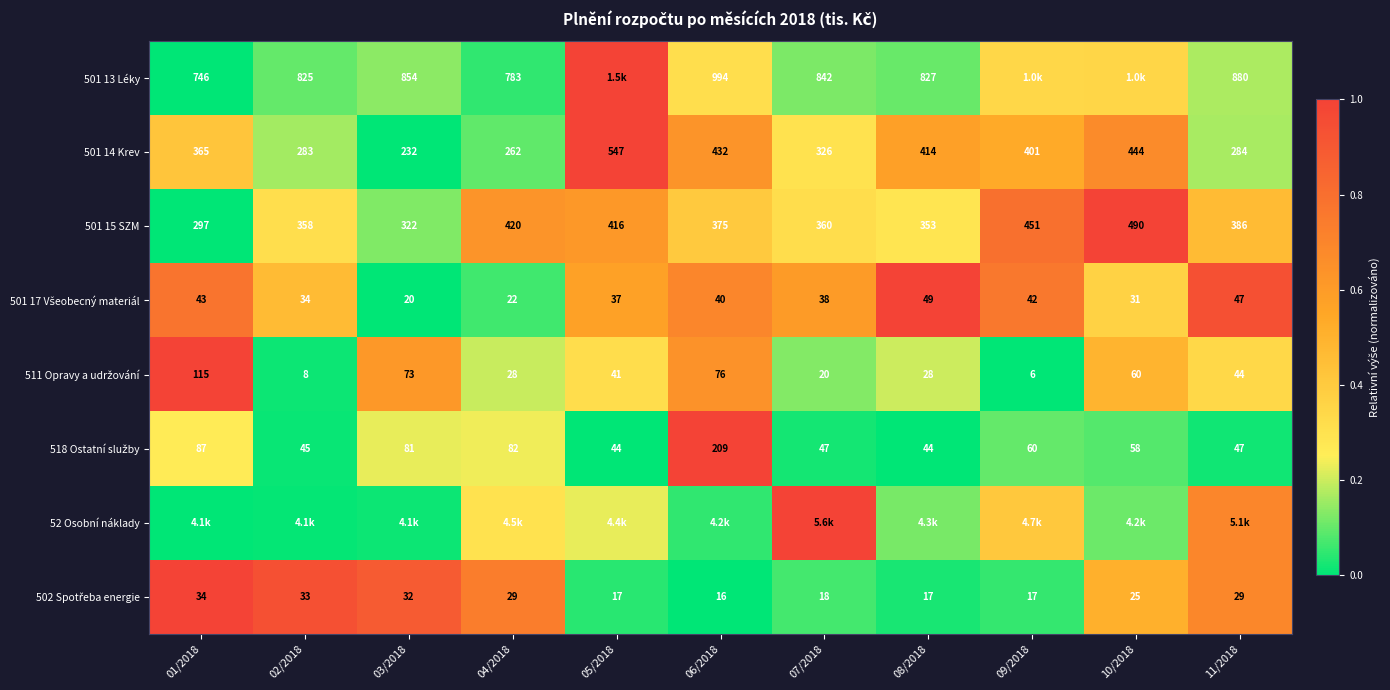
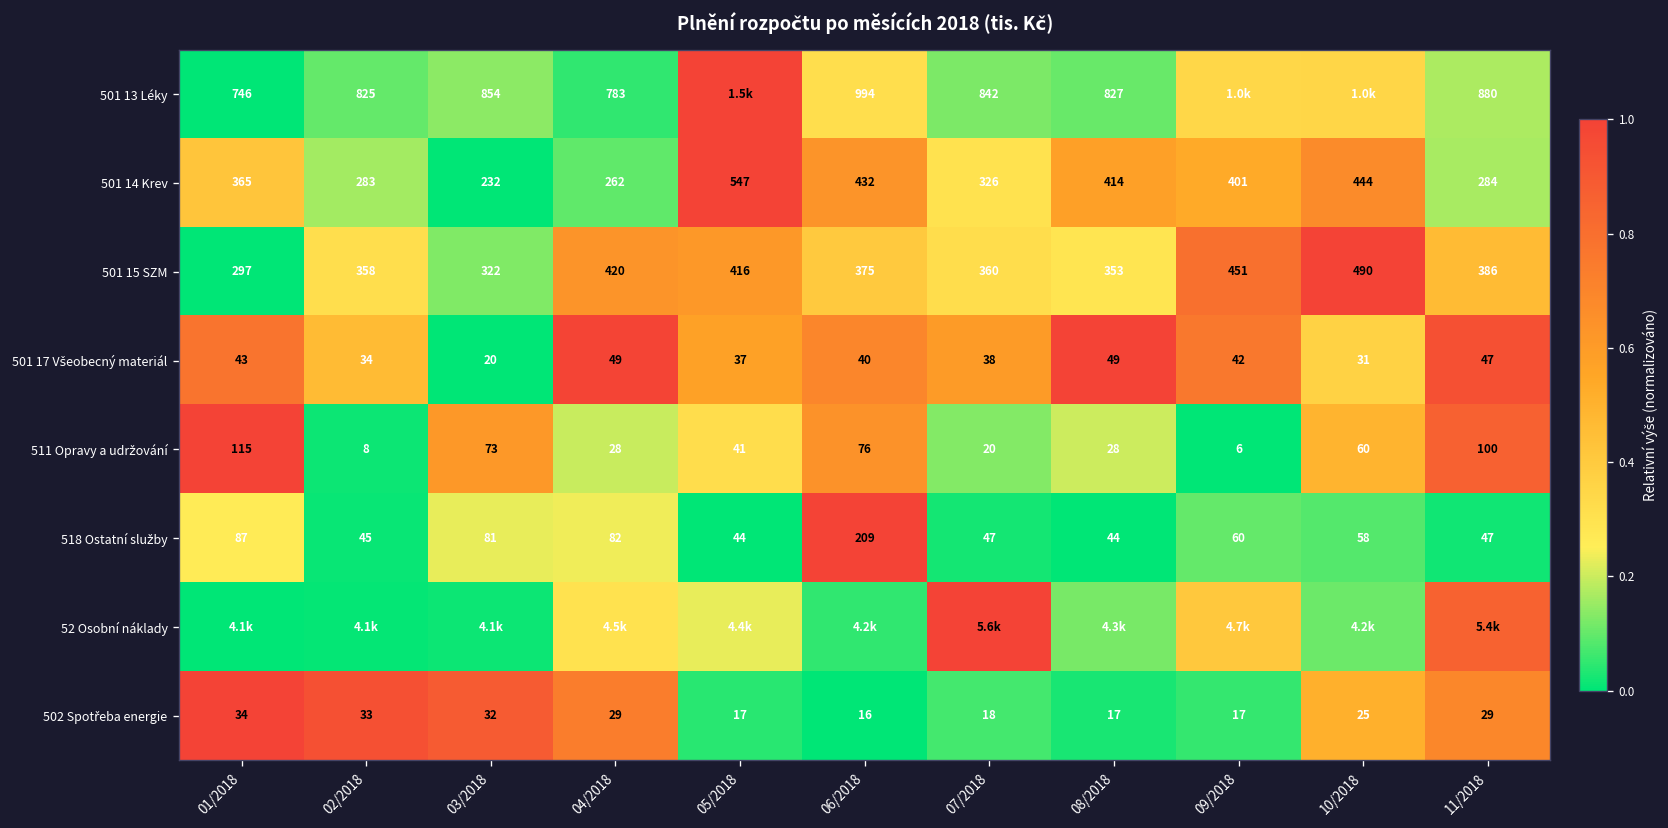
  {
    "501 13 Léky": {
      "01/2018": "746",
      "02/2018": "825",
      "03/2018": "854",
      "04/2018": "783",
      "05/2018": "1.5k",
      "06/2018": "994",
      "07/2018": "842",
      "08/2018": "827",
      "09/2018": "1.0k",
      "10/2018": "1.0k",
      "11/2018": "880"
    },
    "501 14 Krev": {
      "01/2018": "365",
      "02/2018": "283",
      "03/2018": "232",
      "04/2018": "262",
      "05/2018": "547",
      "06/2018": "432",
      "07/2018": "326",
      "08/2018": "414",
      "09/2018": "401",
      "10/2018": "444",
      "11/2018": "284"
    },
    "501 15 SZM": {
      "01/2018": "297",
      "02/2018": "358",
      "03/2018": "322",
      "04/2018": "420",
      "05/2018": "416",
      "06/2018": "375",
      "07/2018": "360",
      "08/2018": "353",
      "09/2018": "451",
      "10/2018": "490",
      "11/2018": "386"
    },
    "501 17 Všeobecný materiál": {
      "01/2018": "43",
      "02/2018": "34",
      "03/2018": "20",
-     "04/2018": "22",
+     "04/2018": "49",
      "05/2018": "37",
      "06/2018": "40",
      "07/2018": "38",
      "08/2018": "49",
      "09/2018": "42",
      "10/2018": "31",
      "11/2018": "47"
    },
    "511 Opravy a udržování": {
      "01/2018": "115",
      "02/2018": "8",
      "03/2018": "73",
      "04/2018": "28",
      "05/2018": "41",
      "06/2018": "76",
      "07/2018": "20",
      "08/2018": "28",
      "09/2018": "6",
      "10/2018": "60",
-     "11/2018": "44"
+     "11/2018": "100"
    },
    "518 Ostatní služby": {
      "01/2018": "87",
      "02/2018": "45",
      "03/2018": "81",
      "04/2018": "82",
      "05/2018": "44",
      "06/2018": "209",
      "07/2018": "47",
      "08/2018": "44",
      "09/2018": "60",
      "10/2018": "58",
      "11/2018": "47"
    },
    "52 Osobní náklady": {
      "01/2018": "4.1k",
      "02/2018": "4.1k",
      "03/2018": "4.1k",
      "04/2018": "4.5k",
      "05/2018": "4.4k",
      "06/2018": "4.2k",
      "07/2018": "5.6k",
      "08/2018": "4.3k",
      "09/2018": "4.7k",
      "10/2018": "4.2k",
-     "11/2018": "5.1k"
+     "11/2018": "5.4k"
    },
    "502 Spotřeba energie": {
      "01/2018": "34",
      "02/2018": "33",
      "03/2018": "32",
      "04/2018": "29",
      "05/2018": "17",
      "06/2018": "16",
      "07/2018": "18",
      "08/2018": "17",
      "09/2018": "17",
      "10/2018": "25",
      "11/2018": "29"
    }
  }
